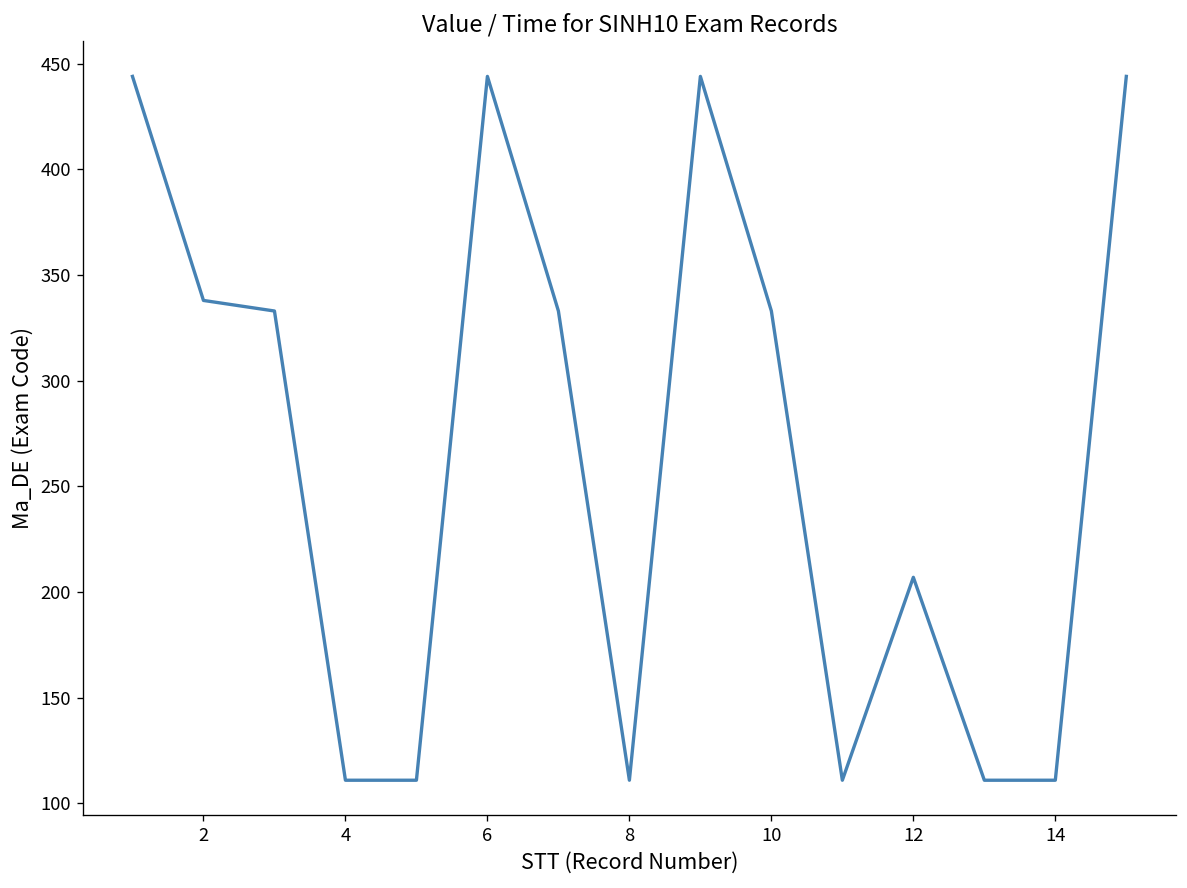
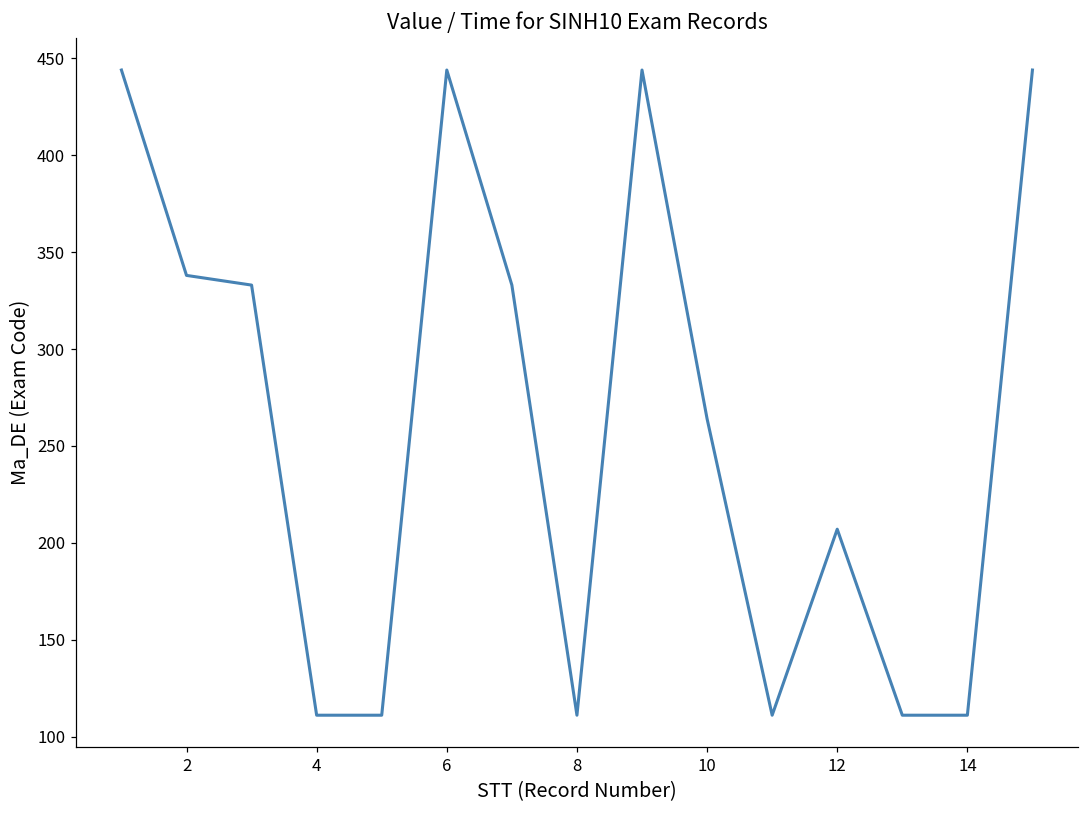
  {
    "2": 338,
    "4": 111,
    "6": 444,
    "8": 111,
-   "10": 333,
+   "10": 264,
    "12": 207,
    "14": 111
  }
